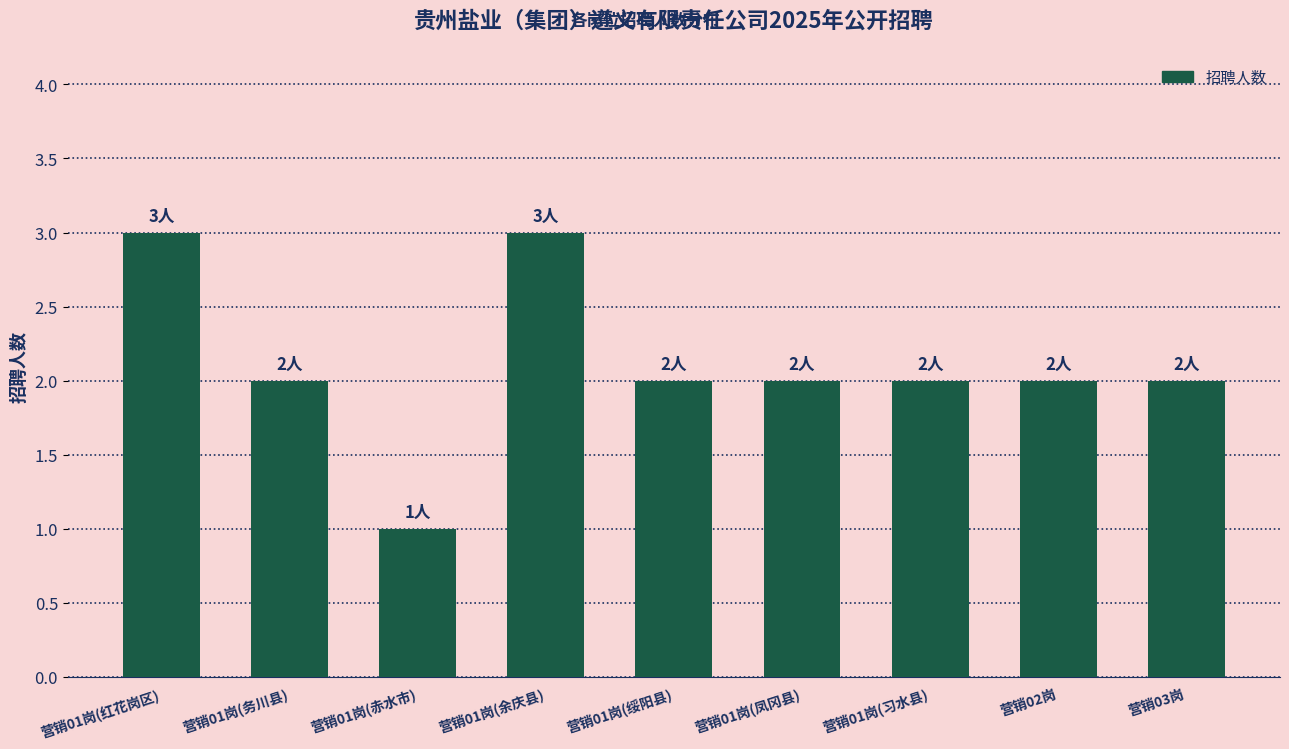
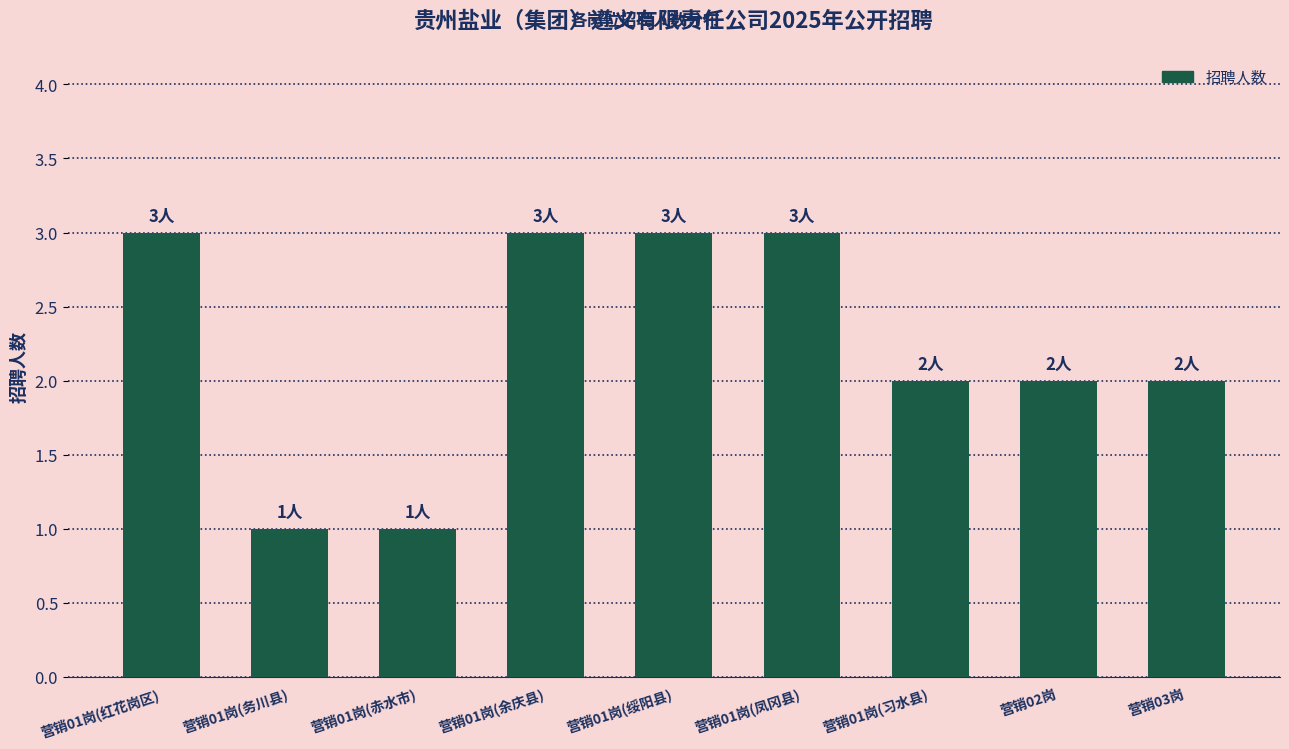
  {
    "营销01岗(红花岗区)": "3人",
-   "营销01岗(务川县)": "2人",
+   "营销01岗(务川县)": "1人",
    "营销01岗(赤水市)": "1人",
    "营销01岗(余庆县)": "3人",
-   "营销01岗(绥阳县)": "2人",
-   "营销01岗(凤冈县)": "2人",
+   "营销01岗(绥阳县)": "3人",
+   "营销01岗(凤冈县)": "3人",
    "营销01岗(习水县)": "2人",
    "营销02岗": "2人",
    "营销03岗": "2人"
  }
